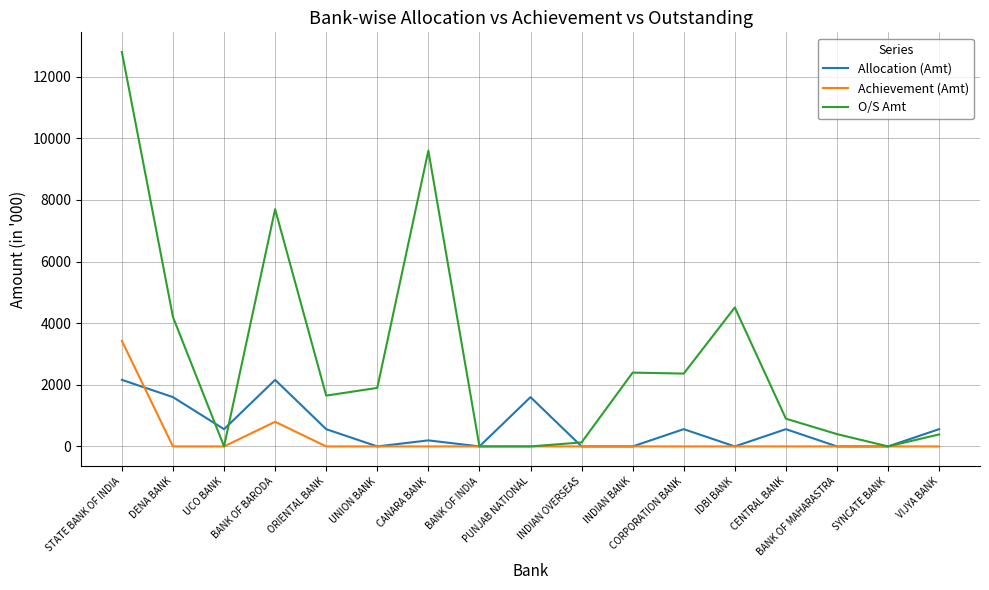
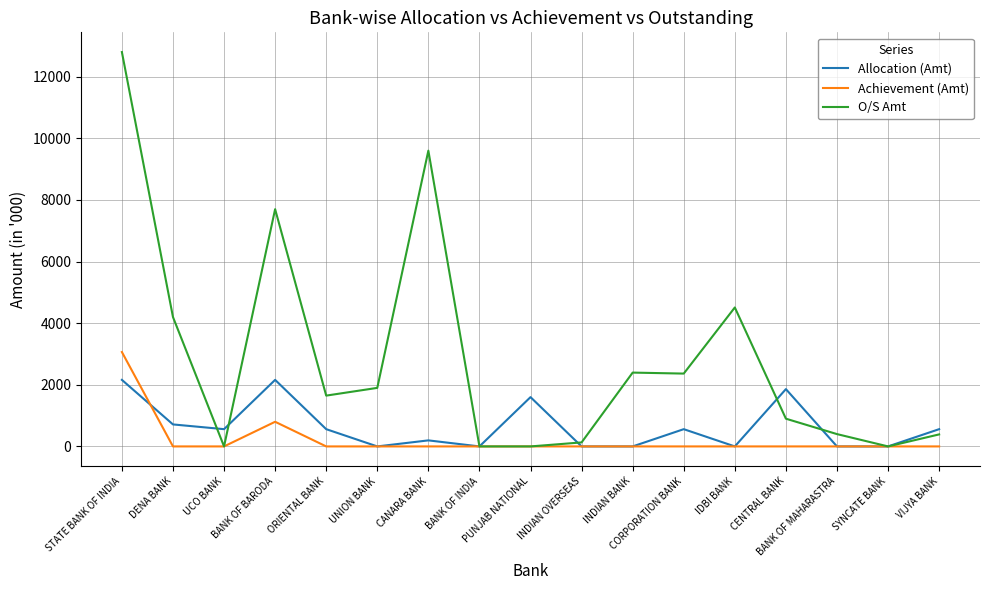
  {
    "Allocation (Amt)": {
      "STATE BANK OF INDIA": 2200,
-     "DENA BANK": 1600,
+     "DENA BANK": 700,
      "UCO BANK": 600,
      "BANK OF BARODA": 2200,
      "ORIENTAL BANK": 600,
      "CANARA BANK": 200,
      "PUNJAB NATIONAL": 1600,
      "CORPORATION BANK": 600,
-     "CENTRAL BANK": 600,
+     "CENTRAL BANK": 1900,
      "VIJYA BANK": 600
    },
    "Achievement (Amt)": {
-     "STATE BANK OF INDIA": 3400,
+     "STATE BANK OF INDIA": 3100,
      "DENA BANK": 0,
      "BANK OF BARODA": 800,
      "ORIENTAL BANK": 0,
      "CANARA BANK": 0,
      "CORPORATION BANK": 0,
      "CENTRAL BANK": 0,
      "VIJYA BANK": 0
    },
    "O/S Amt": {
      "STATE BANK OF INDIA": 12800,
      "DENA BANK": 4200,
      "BANK OF BARODA": 7700,
      "ORIENTAL BANK": 1600,
      "UNION BANK": 1900,
      "CANARA BANK": 9600,
      "INDIAN OVERSEAS": 100,
      "INDIAN BANK": 2400,
      "CORPORATION BANK": 2400,
      "IDBI BANK": 4500,
      "CENTRAL BANK": 900,
      "BANK OF MAHARASTRA": 400,
      "VIJYA BANK": 400
    }
  }
